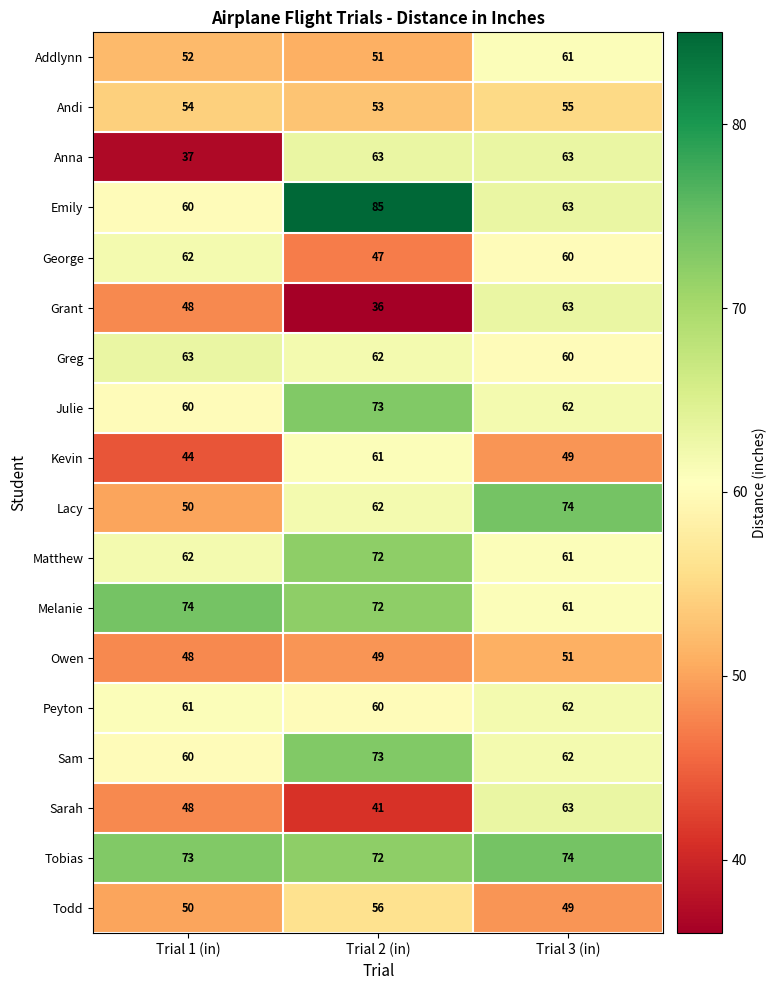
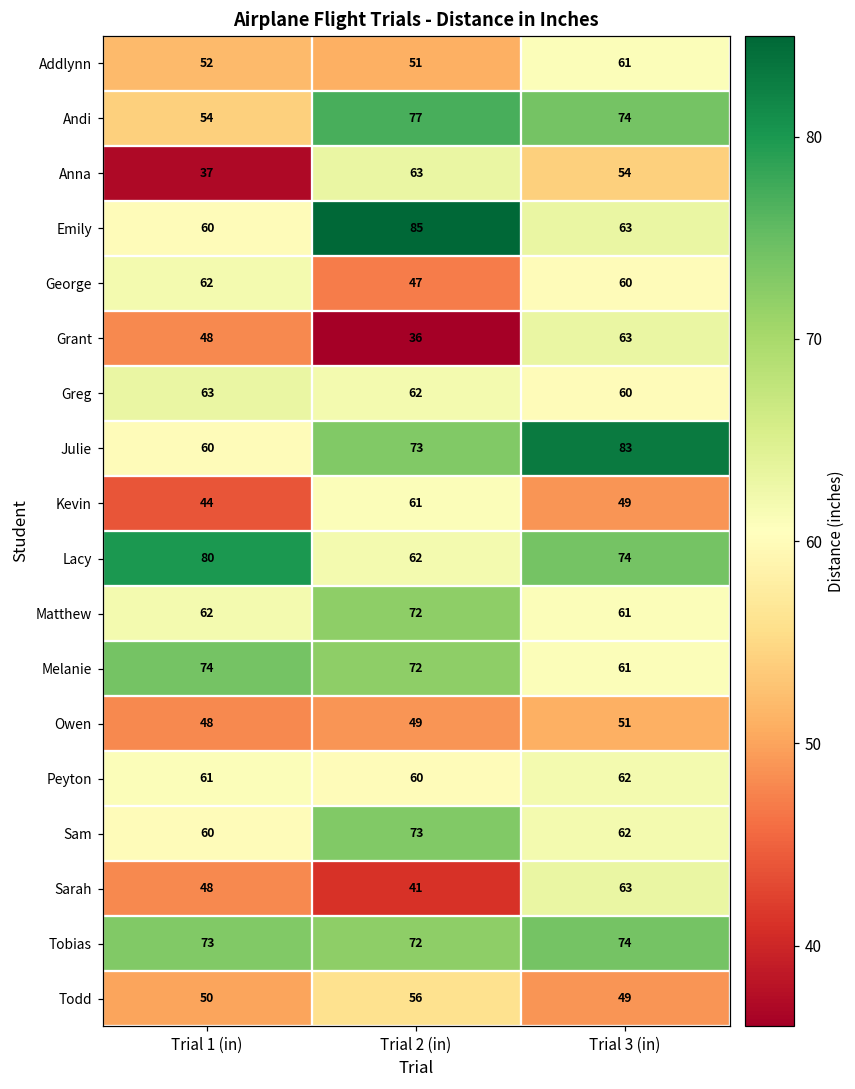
  {
    "Addlynn": {
      "Trial 1 (in)": 52,
      "Trial 2 (in)": 51,
      "Trial 3 (in)": 61
    },
    "Andi": {
      "Trial 1 (in)": 54,
-     "Trial 2 (in)": 53,
-     "Trial 3 (in)": 55
+     "Trial 2 (in)": 77,
+     "Trial 3 (in)": 74
    },
    "Anna": {
      "Trial 1 (in)": 37,
      "Trial 2 (in)": 63,
-     "Trial 3 (in)": 63
+     "Trial 3 (in)": 54
    },
    "Emily": {
      "Trial 1 (in)": 60,
      "Trial 2 (in)": 85,
      "Trial 3 (in)": 63
    },
    "George": {
      "Trial 1 (in)": 62,
      "Trial 2 (in)": 47,
      "Trial 3 (in)": 60
    },
    "Grant": {
      "Trial 1 (in)": 48,
      "Trial 2 (in)": 36,
      "Trial 3 (in)": 63
    },
    "Greg": {
      "Trial 1 (in)": 63,
      "Trial 2 (in)": 62,
      "Trial 3 (in)": 60
    },
    "Julie": {
      "Trial 1 (in)": 60,
      "Trial 2 (in)": 73,
-     "Trial 3 (in)": 62
+     "Trial 3 (in)": 83
    },
    "Kevin": {
      "Trial 1 (in)": 44,
      "Trial 2 (in)": 61,
      "Trial 3 (in)": 49
    },
    "Lacy": {
-     "Trial 1 (in)": 50,
+     "Trial 1 (in)": 80,
      "Trial 2 (in)": 62,
      "Trial 3 (in)": 74
    },
    "Matthew": {
      "Trial 1 (in)": 62,
      "Trial 2 (in)": 72,
      "Trial 3 (in)": 61
    },
    "Melanie": {
      "Trial 1 (in)": 74,
      "Trial 2 (in)": 72,
      "Trial 3 (in)": 61
    },
    "Owen": {
      "Trial 1 (in)": 48,
      "Trial 2 (in)": 49,
      "Trial 3 (in)": 51
    },
    "Peyton": {
      "Trial 1 (in)": 61,
      "Trial 2 (in)": 60,
      "Trial 3 (in)": 62
    },
    "Sam": {
      "Trial 1 (in)": 60,
      "Trial 2 (in)": 73,
      "Trial 3 (in)": 62
    },
    "Sarah": {
      "Trial 1 (in)": 48,
      "Trial 2 (in)": 41,
      "Trial 3 (in)": 63
    },
    "Tobias": {
      "Trial 1 (in)": 73,
      "Trial 2 (in)": 72,
      "Trial 3 (in)": 74
    },
    "Todd": {
      "Trial 1 (in)": 50,
      "Trial 2 (in)": 56,
      "Trial 3 (in)": 49
    }
  }
